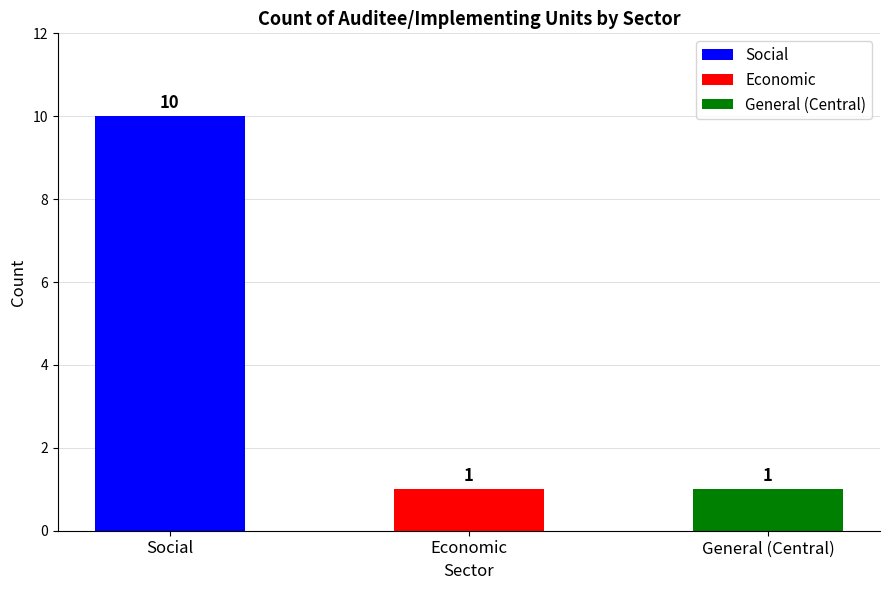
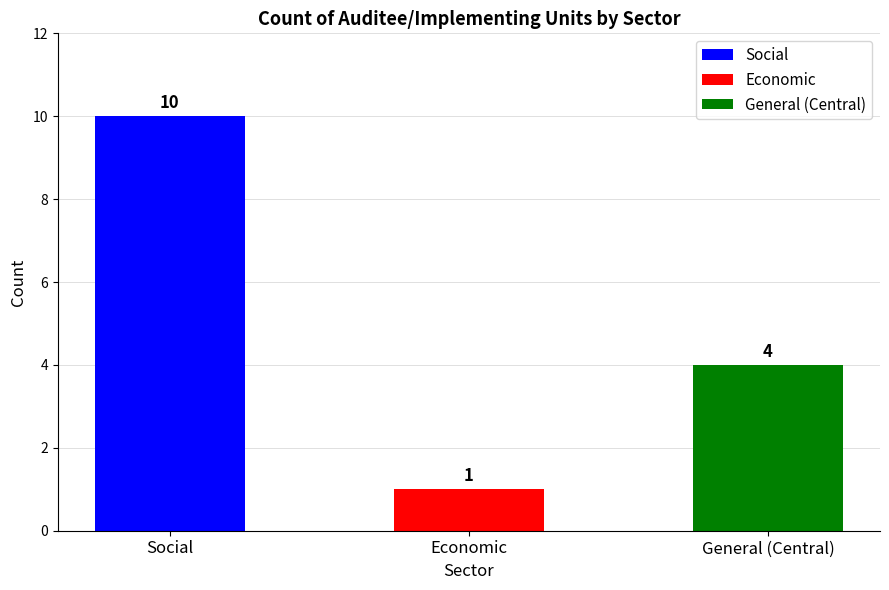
  {
    "Social": 10,
    "Economic": 1,
-   "General (Central)": 1
+   "General (Central)": 4
  }
